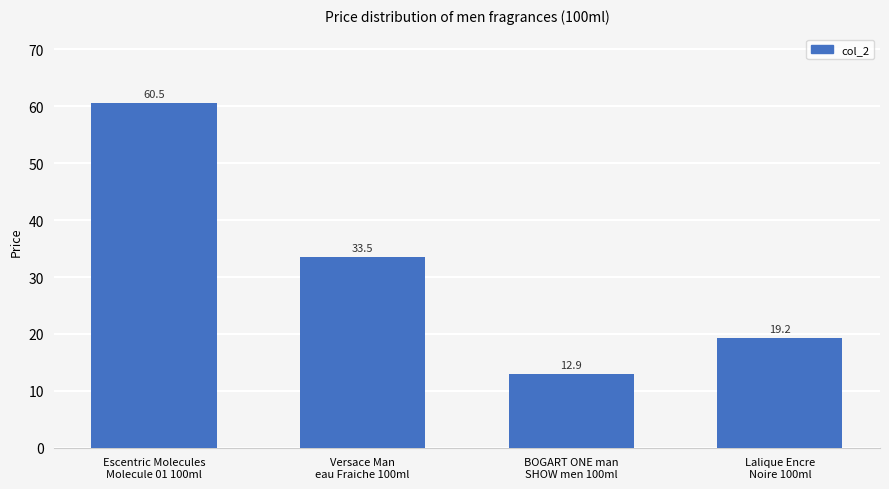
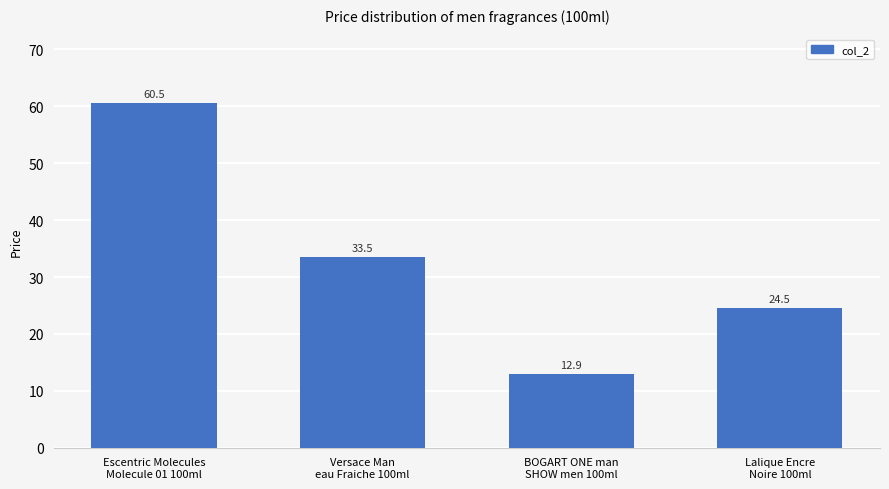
  {
    "Escentric Molecules Molecule 01 100ml": 60.5,
    "Versace Man eau Fraiche 100ml": 33.5,
    "BOGART ONE man SHOW men 100ml": 12.9,
-   "Lalique Encre Noire 100ml": 19.2
+   "Lalique Encre Noire 100ml": 24.5
  }
